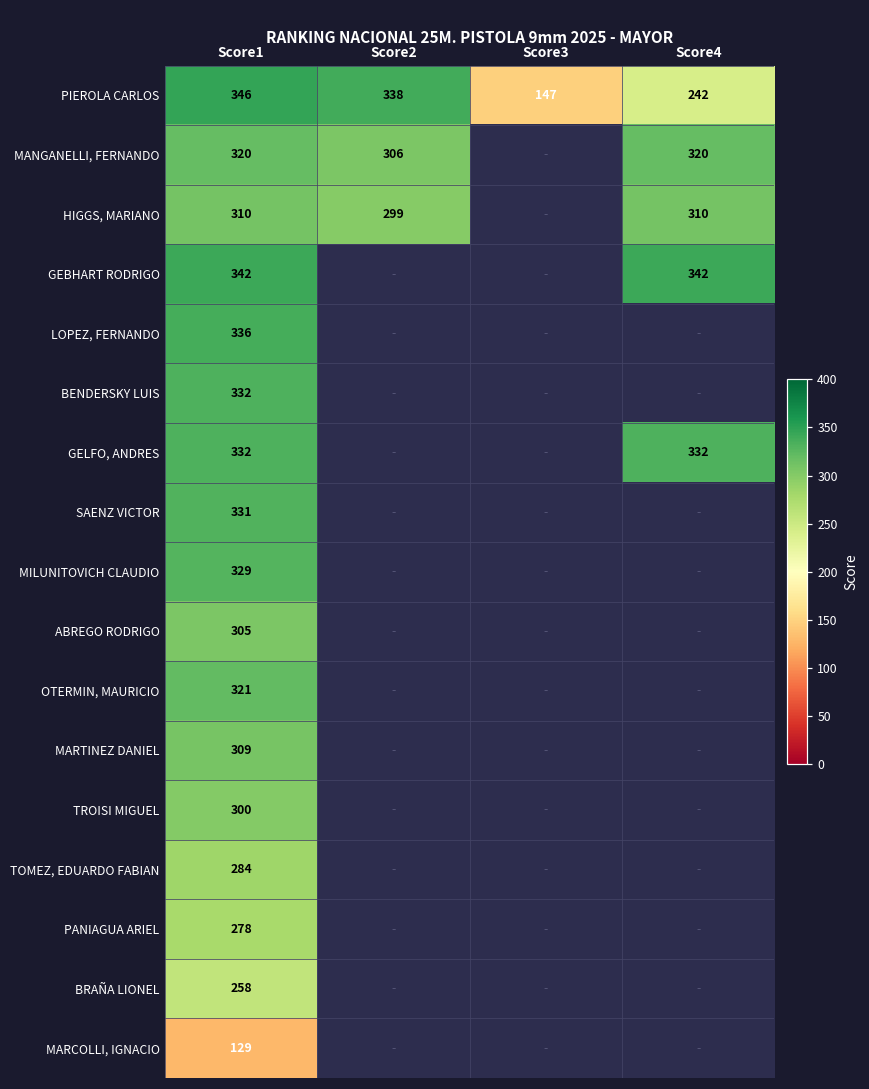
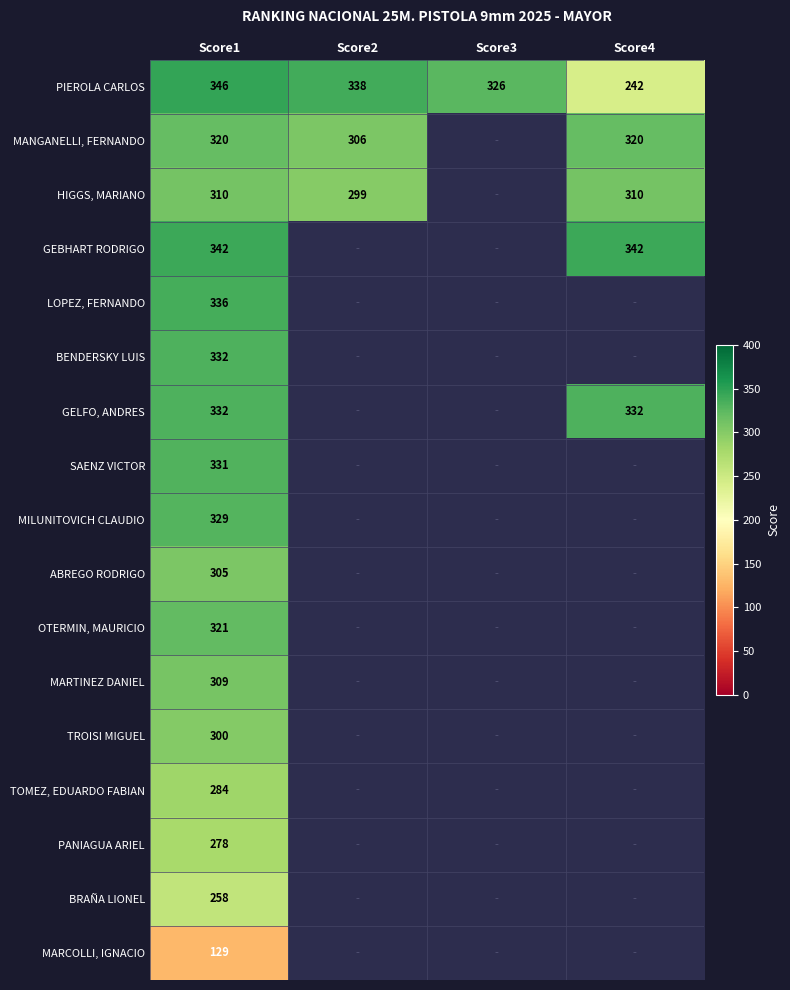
  {
    "PIEROLA CARLOS": {
      "Score1": 346,
      "Score2": 338,
-     "Score3": 147,
+     "Score3": 326,
      "Score4": 242
    },
    "MANGANELLI, FERNANDO": {
      "Score1": 320,
      "Score2": 306,
      "Score4": 320
    },
    "HIGGS, MARIANO": {
      "Score1": 310,
      "Score2": 299,
      "Score4": 310
    },
    "GEBHART RODRIGO": {
      "Score1": 342,
      "Score4": 342
    },
    "LOPEZ, FERNANDO": {
      "Score1": 336
    },
    "BENDERSKY LUIS": {
      "Score1": 332
    },
    "GELFO, ANDRES": {
      "Score1": 332,
      "Score4": 332
    },
    "SAENZ VICTOR": {
      "Score1": 331
    },
    "MILUNITOVICH CLAUDIO": {
      "Score1": 329
    },
    "ABREGO RODRIGO": {
      "Score1": 305
    },
    "OTERMIN, MAURICIO": {
      "Score1": 321
    },
    "MARTINEZ DANIEL": {
      "Score1": 309
    },
    "TROISI MIGUEL": {
      "Score1": 300
    },
    "TOMEZ, EDUARDO FABIAN": {
      "Score1": 284
    },
    "PANIAGUA ARIEL": {
      "Score1": 278
    },
    "BRAÑA LIONEL": {
      "Score1": 258
    },
    "MARCOLLI, IGNACIO": {
      "Score1": 129
    }
  }
